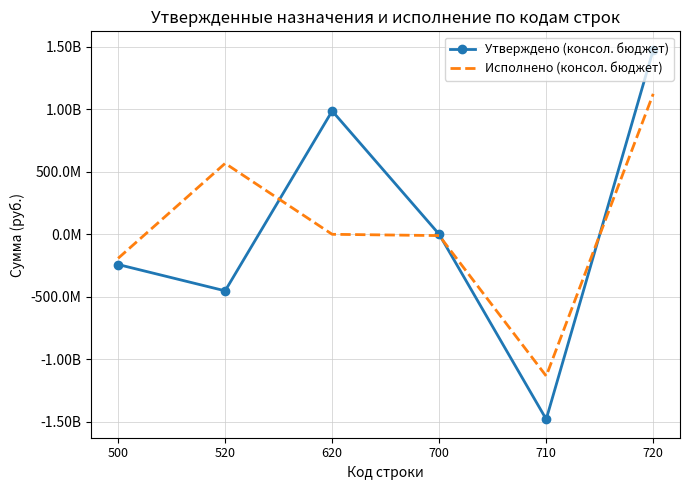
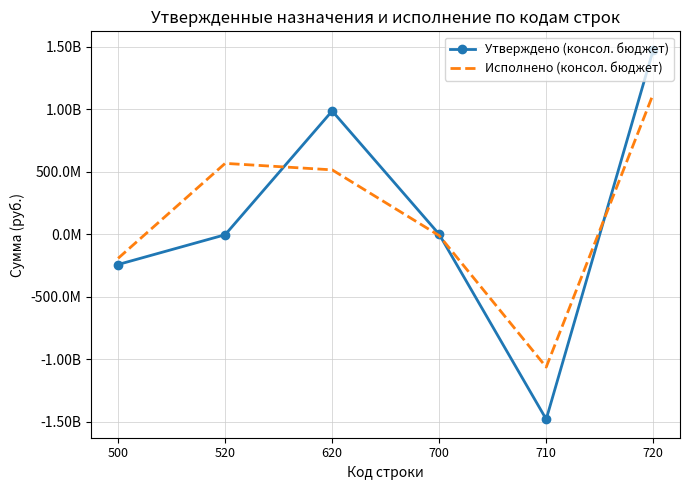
  {
    "Утверждено (консол. бюджет)": {
      "500": -240000000,
-     "520": -450000000,
+     "520": 0,
      "620": 990000000,
      "710": -1480000000
    },
    "Исполнено (консол. бюджет)": {
      "500": -190000000,
      "520": 570000000,
-     "620": 0,
-     "710": -1130000000,
+     "620": 520000000,
+     "710": -1060000000,
      "720": 1120000000
    }
  }
